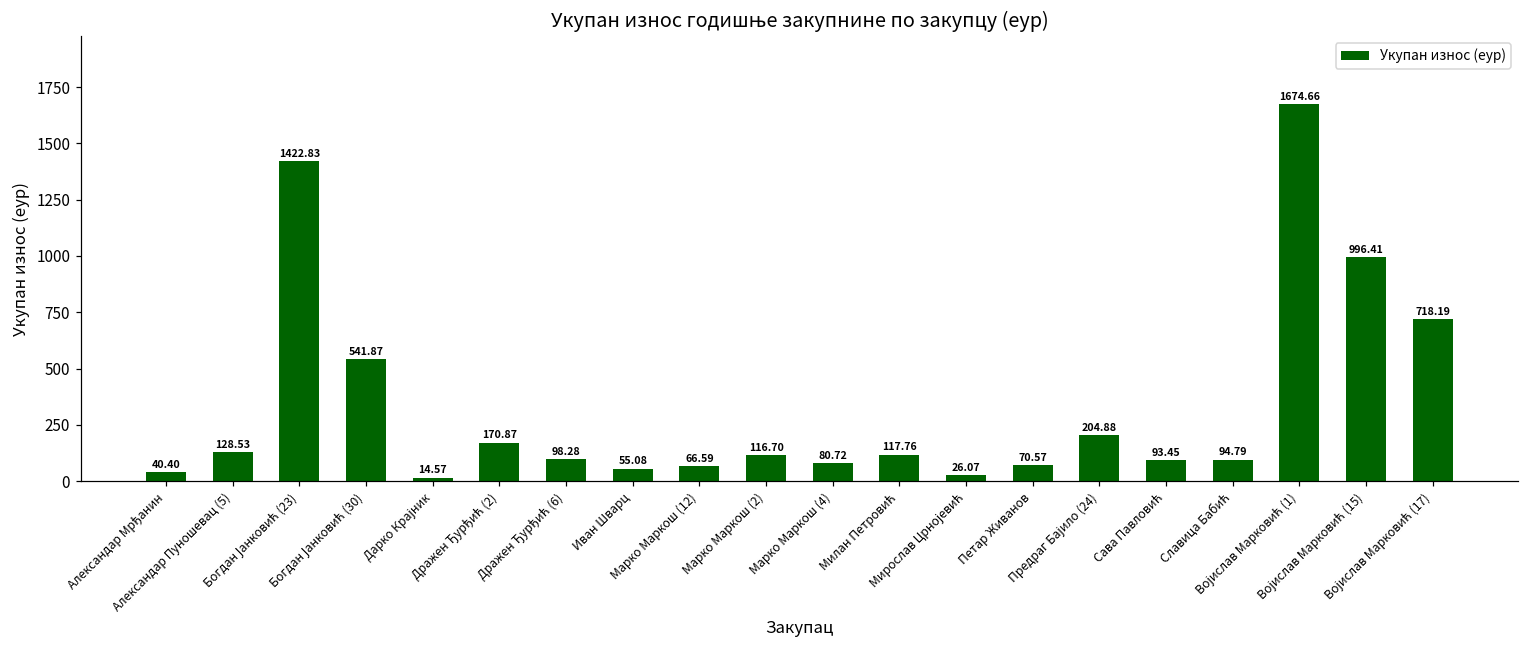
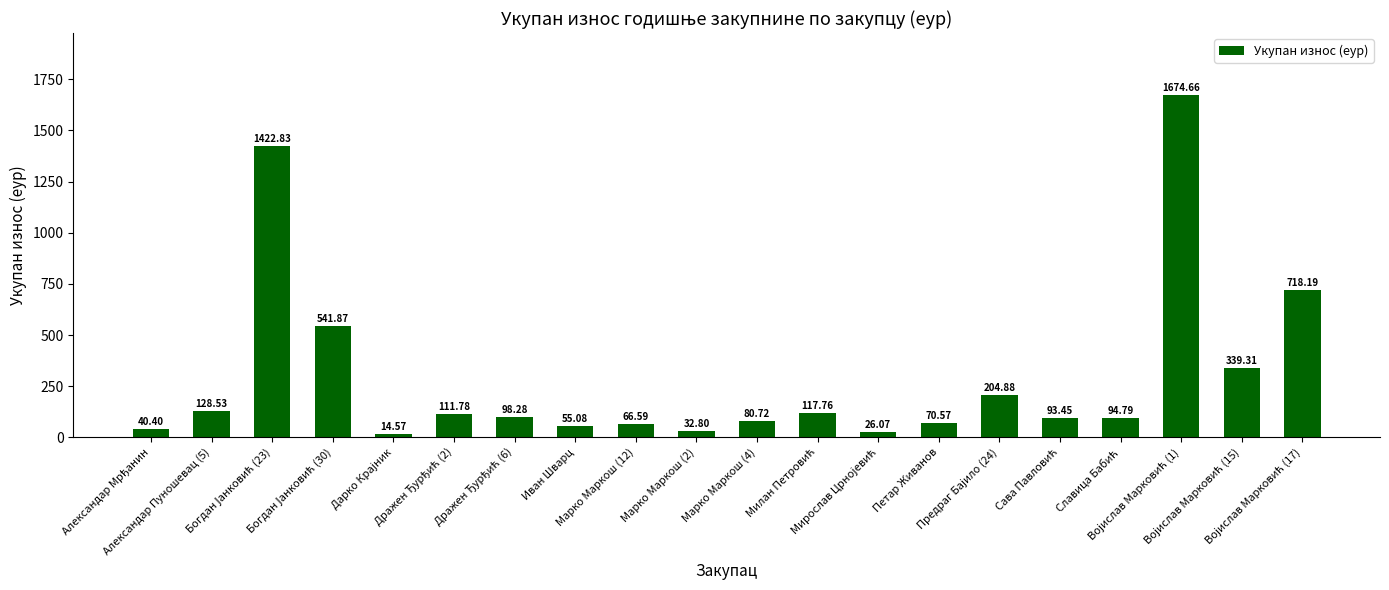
  {
    "Александар Мрђанин": 40.40,
    "Александар Пуношевац (5)": 128.53,
    "Богдан Јанковић (23)": 1422.83,
    "Богдан Јанковић (30)": 541.87,
    "Дарко Крајник": 14.57,
-   "Дражен Ђурђић (2)": 170.87,
+   "Дражен Ђурђић (2)": 111.78,
    "Дражен Ђурђић (6)": 98.28,
    "Иван Шварц": 55.08,
    "Марко Маркош (12)": 66.59,
-   "Марко Маркош (2)": 116.70,
+   "Марко Маркош (2)": 32.80,
    "Марко Маркош (4)": 80.72,
    "Милан Петровић": 117.76,
    "Мирослав Црнојевић": 26.07,
    "Петар Живанов": 70.57,
    "Предраг Бајило (24)": 204.88,
    "Сава Павловић": 93.45,
    "Славица Бабић": 94.79,
    "Војислав Марковић (1)": 1674.66,
-   "Војислав Марковић (15)": 996.41,
+   "Војислав Марковић (15)": 339.31,
    "Војислав Марковић (17)": 718.19
  }
